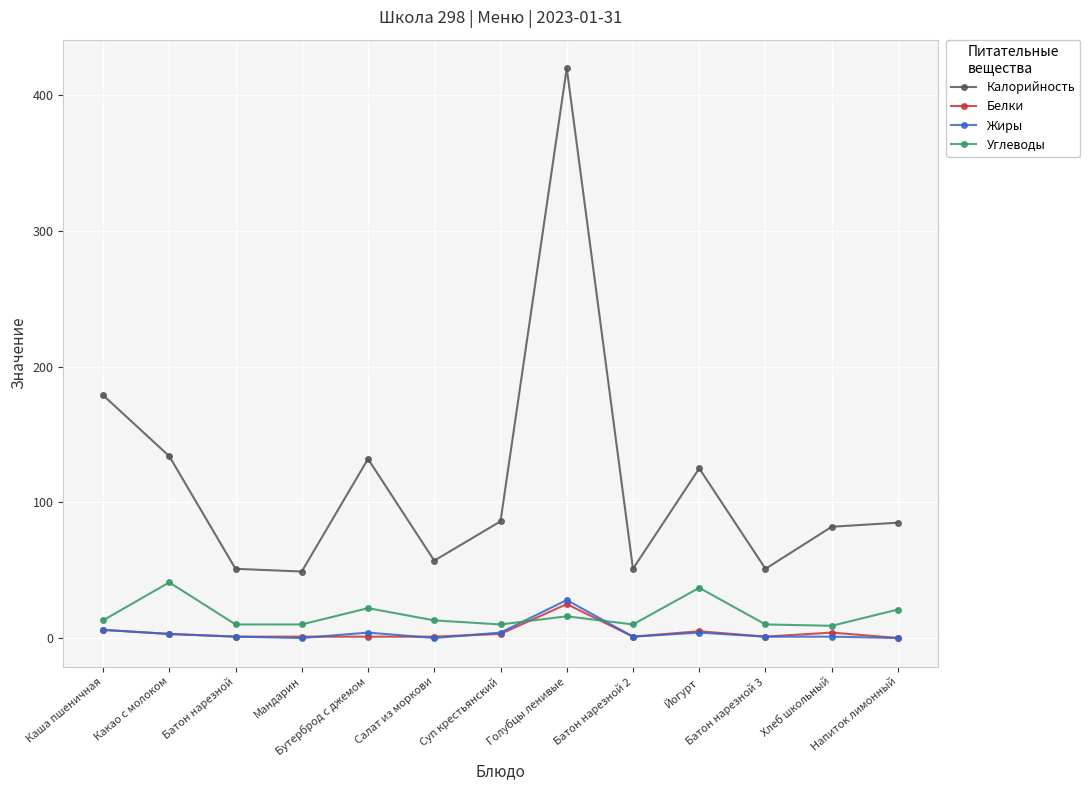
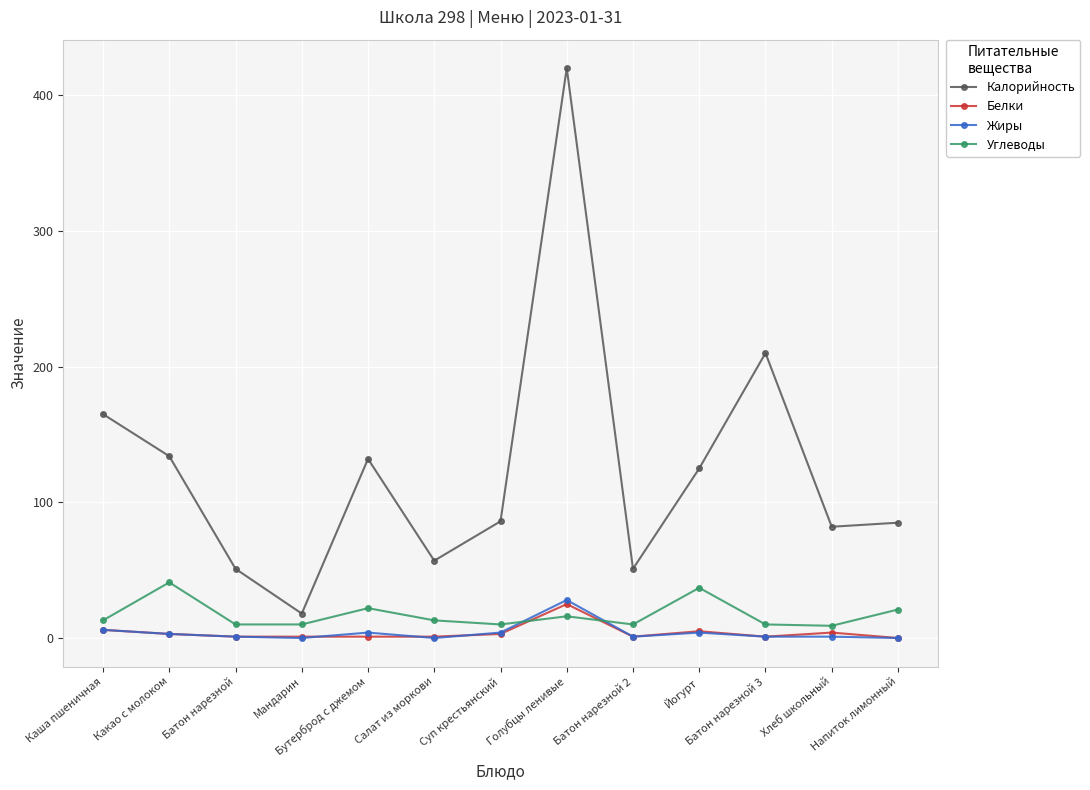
  {
    "Калорийность": {
-     "Каша пшеничная": 179,
+     "Каша пшеничная": 165,
      "Какао с молоком": 134,
      "Батон нарезной": 51,
-     "Мандарин": 49,
+     "Мандарин": 18,
      "Бутерброд с джемом": 132,
      "Салат из моркови": 57,
      "Суп крестьянский": 86,
      "Голубцы ленивые": 420,
      "Батон нарезной 2": 51,
      "Йогурт": 125,
-     "Батон нарезной 3": 51,
+     "Батон нарезной 3": 210,
      "Хлеб школьный": 82,
      "Напиток лимонный": 85
    },
    "Белки": {
      "Бутерброд с джемом": 1,
      "Голубцы ленивые": 25,
      "Хлеб школьный": 4
    },
    "Жиры": {
      "Бутерброд с джемом": 4,
      "Голубцы ленивые": 28,
      "Хлеб школьный": 1
    },
    "Углеводы": {
      "Каша пшеничная": 13,
      "Какао с молоком": 41,
      "Батон нарезной": 10,
      "Мандарин": 10,
      "Бутерброд с джемом": 22,
      "Салат из моркови": 13,
      "Суп крестьянский": 10,
      "Голубцы ленивые": 16,
      "Батон нарезной 2": 10,
      "Йогурт": 37,
      "Батон нарезной 3": 10,
      "Хлеб школьный": 9,
      "Напиток лимонный": 21
    }
  }
